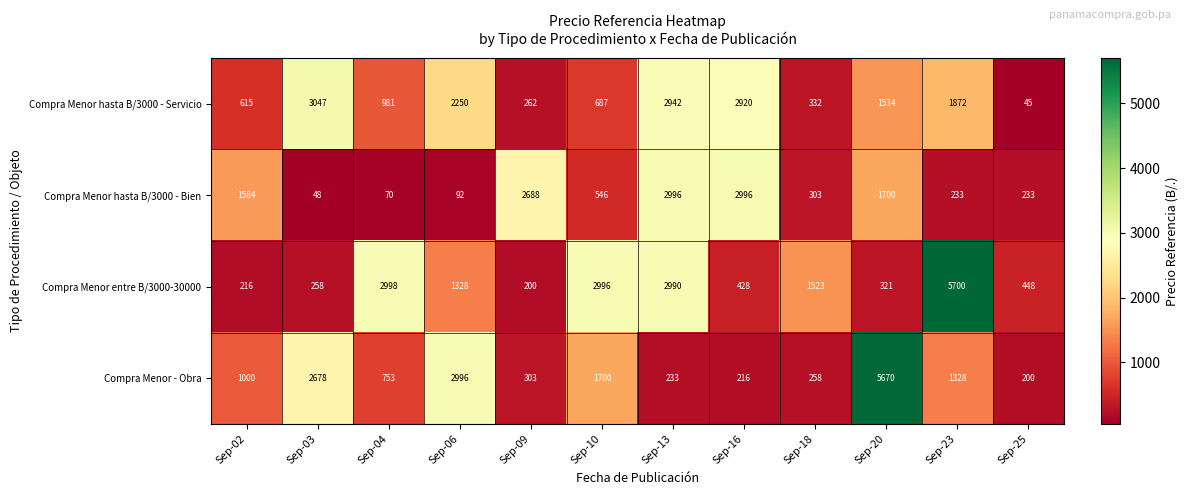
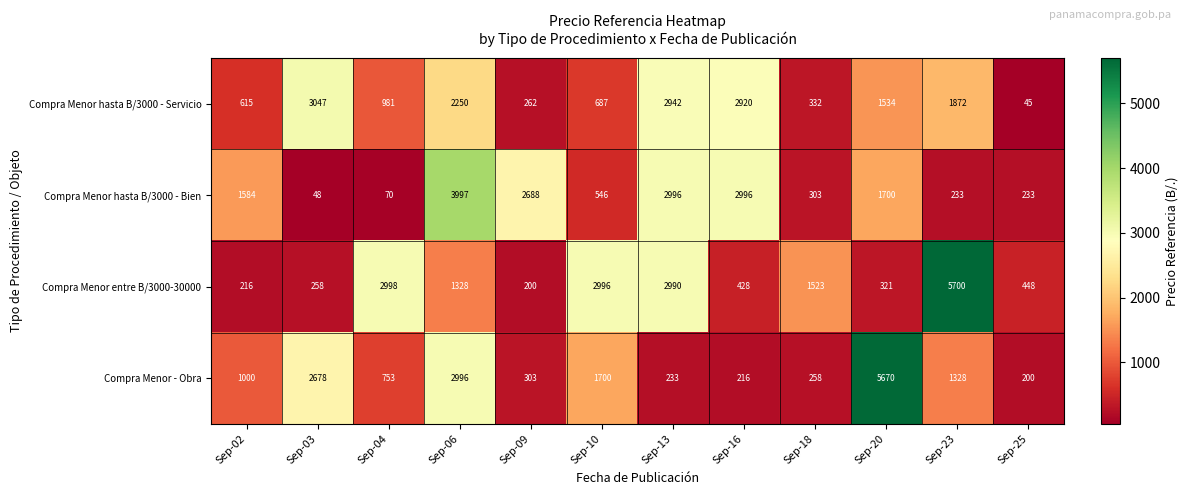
  {
    "Compra Menor hasta B/3000 - Servicio": {
      "Sep-02": 615,
      "Sep-03": 3047,
      "Sep-04": 981,
      "Sep-06": 2250,
      "Sep-09": 262,
      "Sep-10": 687,
      "Sep-13": 2942,
      "Sep-16": 2920,
      "Sep-18": 332,
      "Sep-20": 1534,
      "Sep-23": 1872,
      "Sep-25": 45
    },
    "Compra Menor hasta B/3000 - Bien": {
      "Sep-02": 1584,
      "Sep-03": 48,
      "Sep-04": 70,
-     "Sep-06": 92,
+     "Sep-06": 3997,
      "Sep-09": 2688,
      "Sep-10": 546,
      "Sep-13": 2996,
      "Sep-16": 2996,
      "Sep-18": 303,
      "Sep-20": 1700,
      "Sep-23": 233,
      "Sep-25": 233
    },
    "Compra Menor entre B/3000-30000": {
      "Sep-02": 216,
      "Sep-03": 258,
      "Sep-04": 2998,
      "Sep-06": 1328,
      "Sep-09": 200,
      "Sep-10": 2996,
      "Sep-13": 2990,
      "Sep-16": 428,
      "Sep-18": 1523,
      "Sep-20": 321,
      "Sep-23": 5700,
      "Sep-25": 448
    },
    "Compra Menor - Obra": {
      "Sep-02": 1000,
      "Sep-03": 2678,
      "Sep-04": 753,
      "Sep-06": 2996,
      "Sep-09": 303,
      "Sep-10": 1700,
      "Sep-13": 233,
      "Sep-16": 216,
      "Sep-18": 258,
      "Sep-20": 5670,
      "Sep-23": 1328,
      "Sep-25": 200
    }
  }
